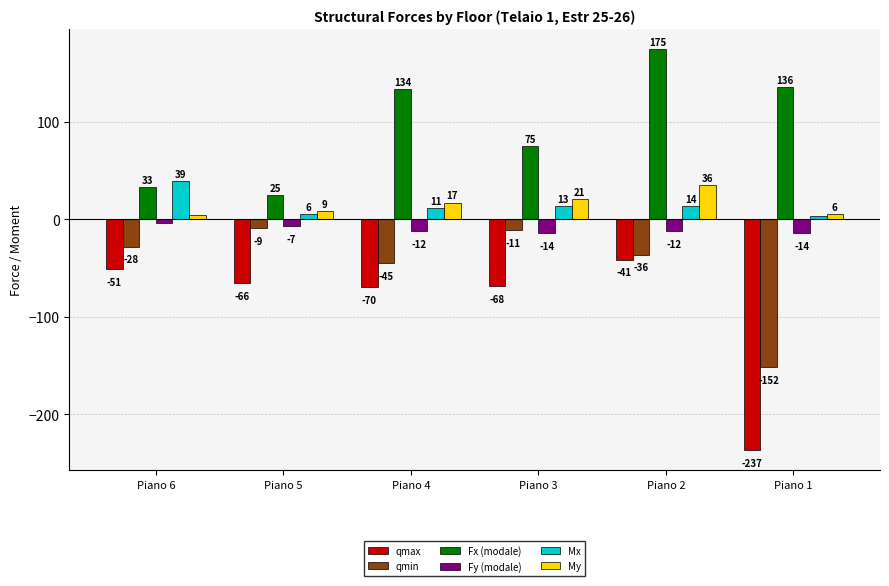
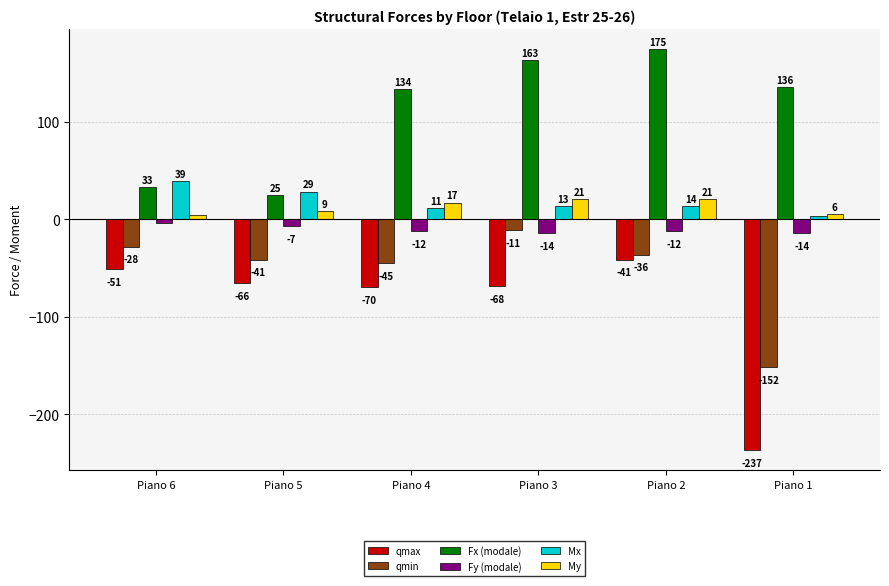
  {
    "qmax": {
      "Piano 6": -51,
      "Piano 5": -66,
      "Piano 4": -70,
      "Piano 3": -68,
      "Piano 2": -41,
      "Piano 1": -237
    },
    "qmin": {
      "Piano 6": -28,
-     "Piano 5": -9,
+     "Piano 5": -41,
      "Piano 4": -45,
      "Piano 3": -11,
      "Piano 2": -36,
      "Piano 1": -152
    },
    "Fx (modale)": {
      "Piano 6": 33,
      "Piano 5": 25,
      "Piano 4": 134,
-     "Piano 3": 75,
+     "Piano 3": 163,
      "Piano 2": 175,
      "Piano 1": 136
    },
    "Fy (modale)": {
      "Piano 5": -7,
      "Piano 4": -12,
      "Piano 3": -14,
      "Piano 2": -12,
      "Piano 1": -14
    },
    "Mx": {
      "Piano 6": 39,
-     "Piano 5": 6,
+     "Piano 5": 29,
      "Piano 4": 11,
      "Piano 3": 13,
      "Piano 2": 14
    },
    "My": {
      "Piano 5": 9,
      "Piano 4": 17,
      "Piano 3": 21,
-     "Piano 2": 36,
+     "Piano 2": 21,
      "Piano 1": 6
    }
  }
